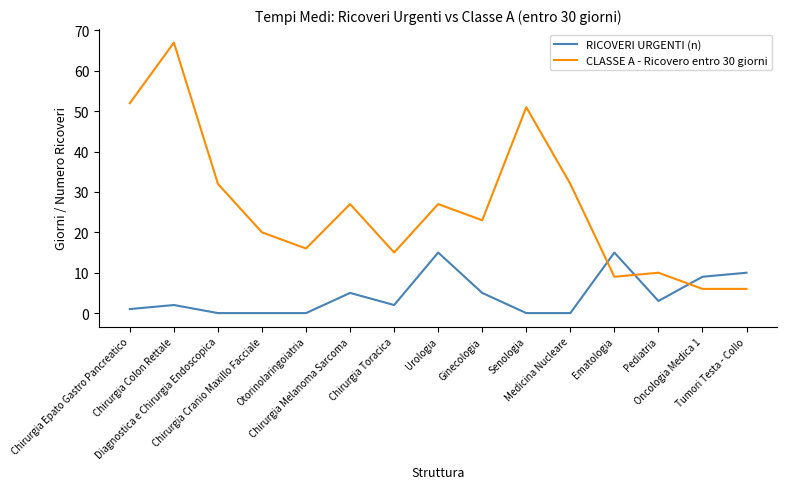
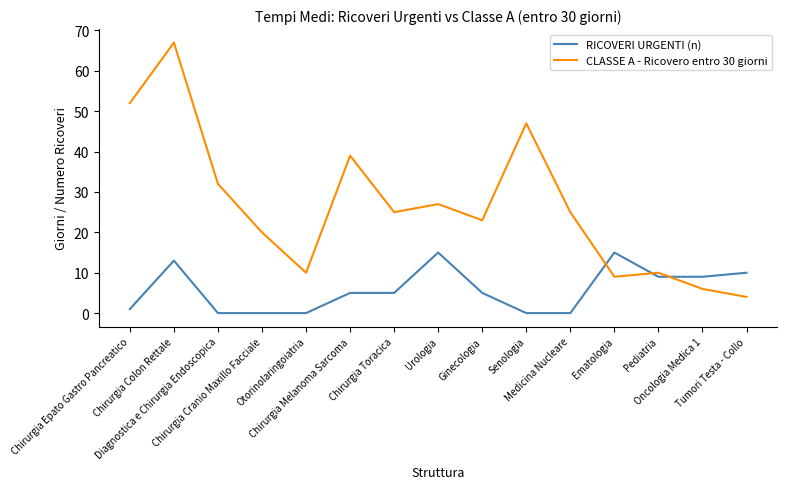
  {
    "RICOVERI URGENTI (n)": {
      "Chirurgia Epato Gastro Pancreatico": 1,
-     "Chirurgia Colon Rettale": 2,
+     "Chirurgia Colon Rettale": 13,
      "Diagnostica e Chirurgia Endoscopica": 0,
      "Chirurgia Cranio Maxillo Facciale": 0,
      "Otorinolaringoiatria": 0,
      "Chirurgia Melanoma Sarcoma": 5,
-     "Chirurgia Toracica": 2,
+     "Chirurgia Toracica": 5,
      "Urologia": 15,
      "Ginecologia": 5,
      "Senologia": 0,
      "Medicina Nucleare": 0,
      "Ematologia": 15,
-     "Pediatria": 3,
+     "Pediatria": 9,
      "Oncologia Medica 1": 9,
      "Tumori Testa - Collo": 10
    },
    "CLASSE A - Ricovero entro 30 giorni": {
      "Chirurgia Epato Gastro Pancreatico": 52,
      "Chirurgia Colon Rettale": 67,
      "Diagnostica e Chirurgia Endoscopica": 32,
      "Chirurgia Cranio Maxillo Facciale": 20,
-     "Otorinolaringoiatria": 16,
-     "Chirurgia Melanoma Sarcoma": 27,
-     "Chirurgia Toracica": 15,
+     "Otorinolaringoiatria": 10,
+     "Chirurgia Melanoma Sarcoma": 39,
+     "Chirurgia Toracica": 25,
      "Urologia": 27,
      "Ginecologia": 23,
-     "Senologia": 51,
-     "Medicina Nucleare": 32,
+     "Senologia": 47,
+     "Medicina Nucleare": 25,
      "Ematologia": 9,
      "Pediatria": 10,
      "Oncologia Medica 1": 6,
-     "Tumori Testa - Collo": 6
+     "Tumori Testa - Collo": 4
    }
  }
